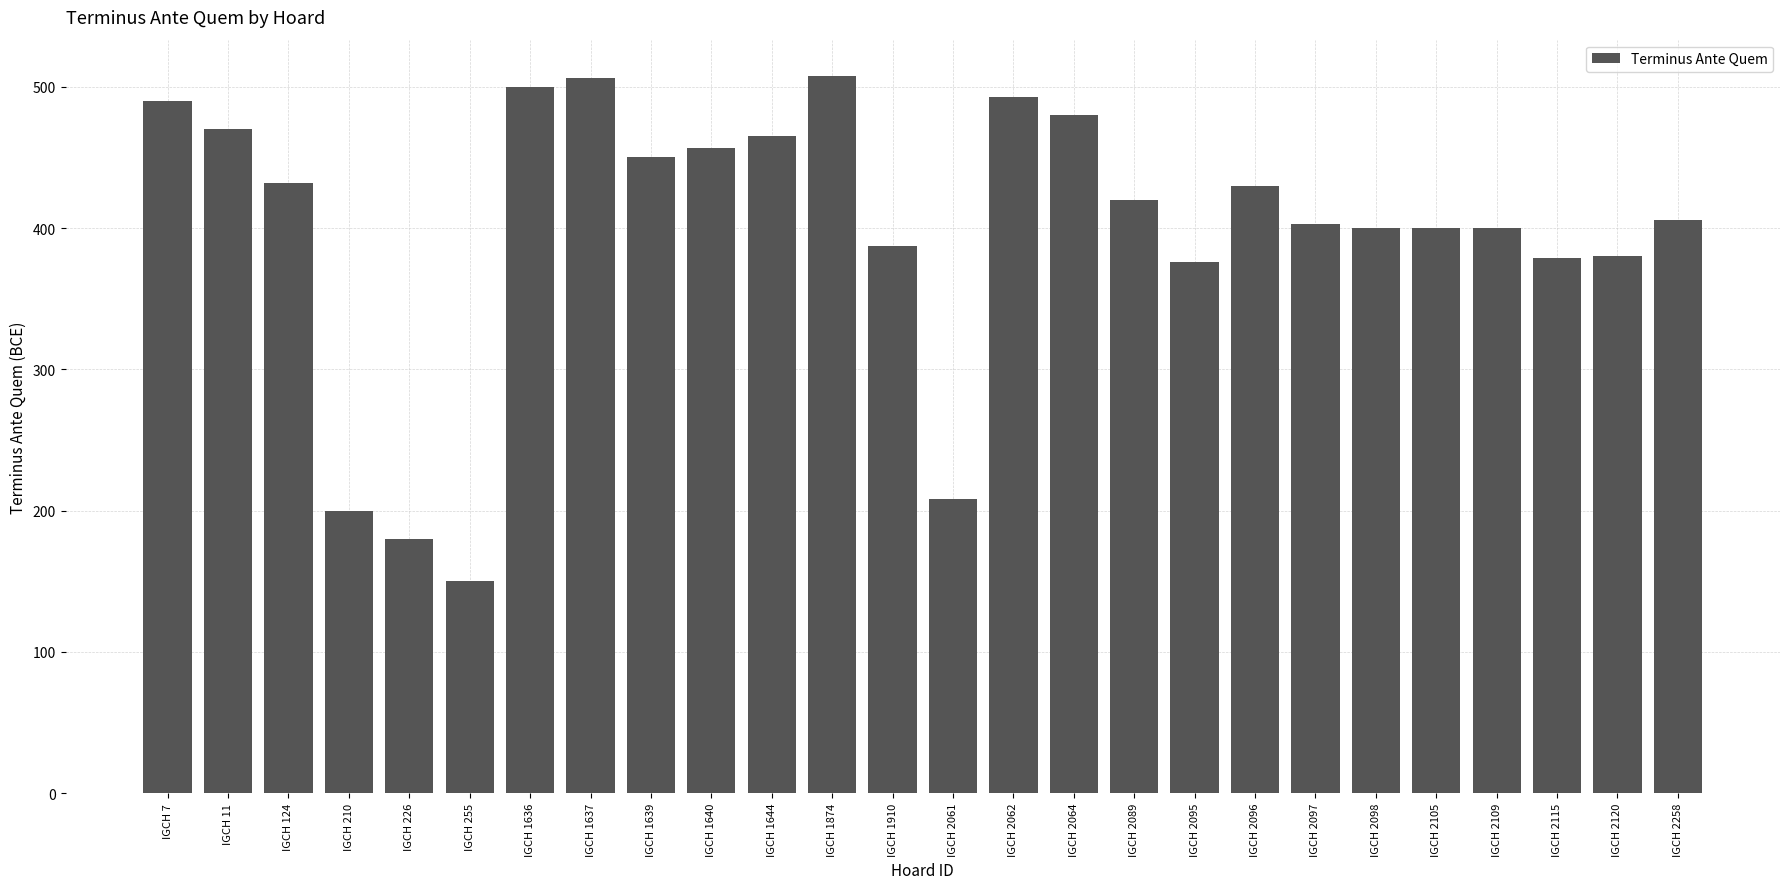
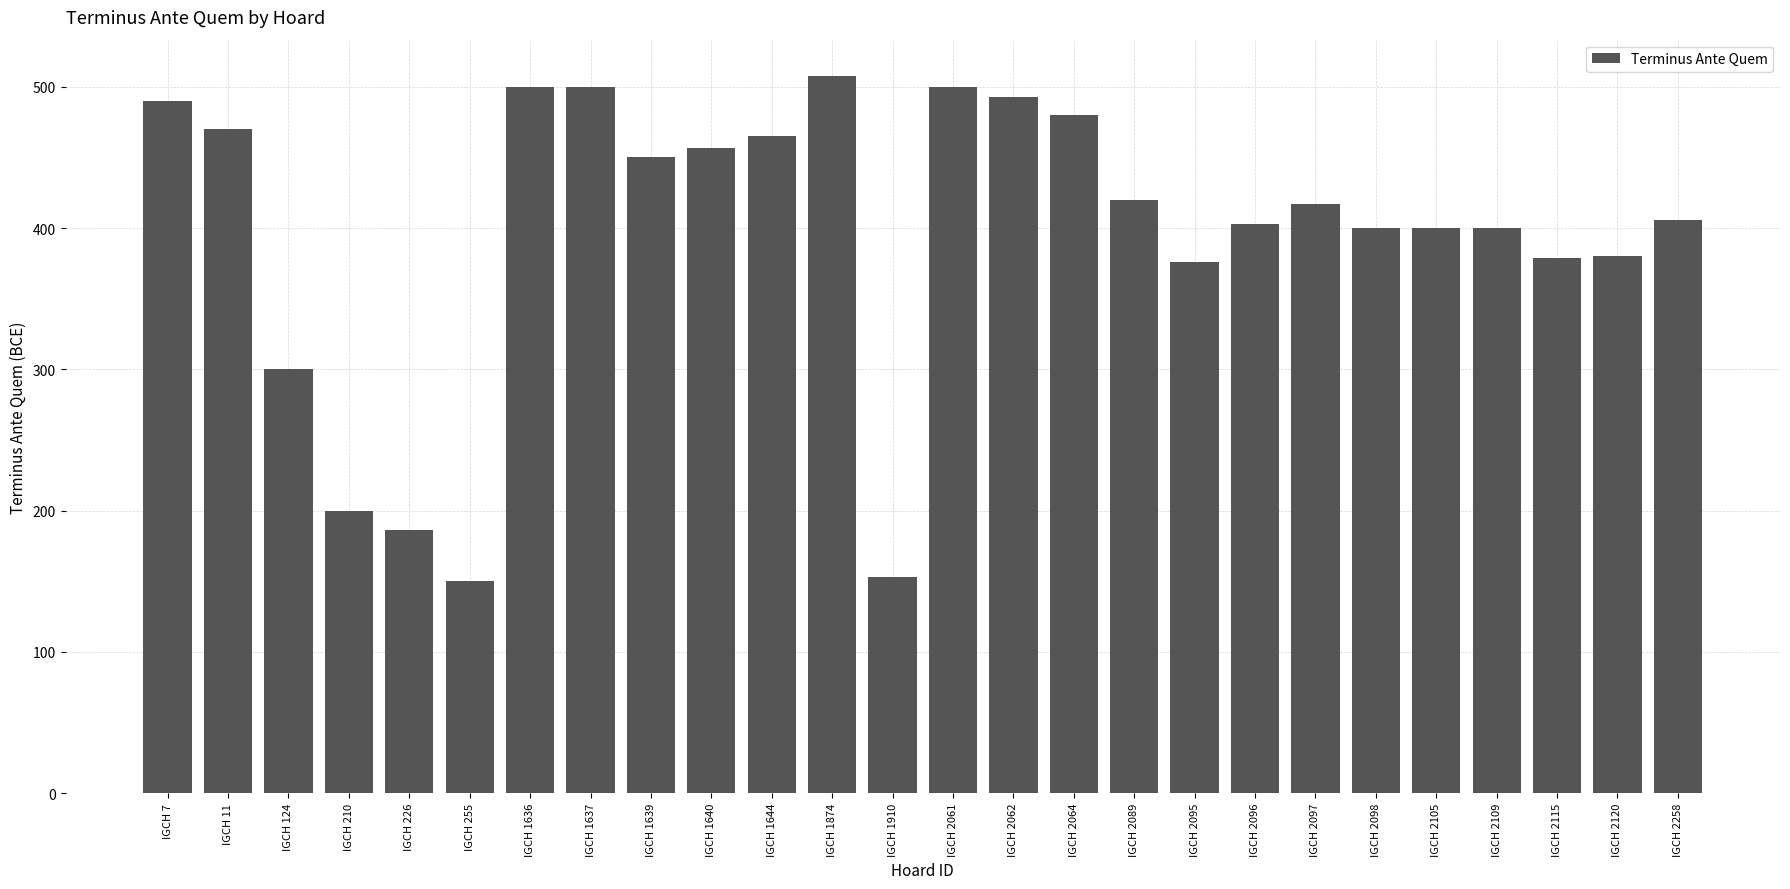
  {
    "IGCH 7": 490,
    "IGCH 11": 470,
-   "IGCH 124": 432,
+   "IGCH 124": 300,
    "IGCH 210": 200,
-   "IGCH 226": 180,
+   "IGCH 226": 186,
    "IGCH 255": 150,
    "IGCH 1636": 500,
-   "IGCH 1637": 506,
+   "IGCH 1637": 500,
    "IGCH 1639": 450,
    "IGCH 1640": 457,
    "IGCH 1644": 465,
    "IGCH 1874": 508,
-   "IGCH 1910": 387,
-   "IGCH 2061": 208,
+   "IGCH 1910": 153,
+   "IGCH 2061": 500,
    "IGCH 2062": 493,
    "IGCH 2064": 480,
    "IGCH 2089": 420,
    "IGCH 2095": 376,
-   "IGCH 2096": 430,
-   "IGCH 2097": 403,
+   "IGCH 2096": 403,
+   "IGCH 2097": 417,
    "IGCH 2098": 400,
    "IGCH 2105": 400,
    "IGCH 2109": 400,
    "IGCH 2115": 379,
    "IGCH 2120": 380,
    "IGCH 2258": 406
  }
